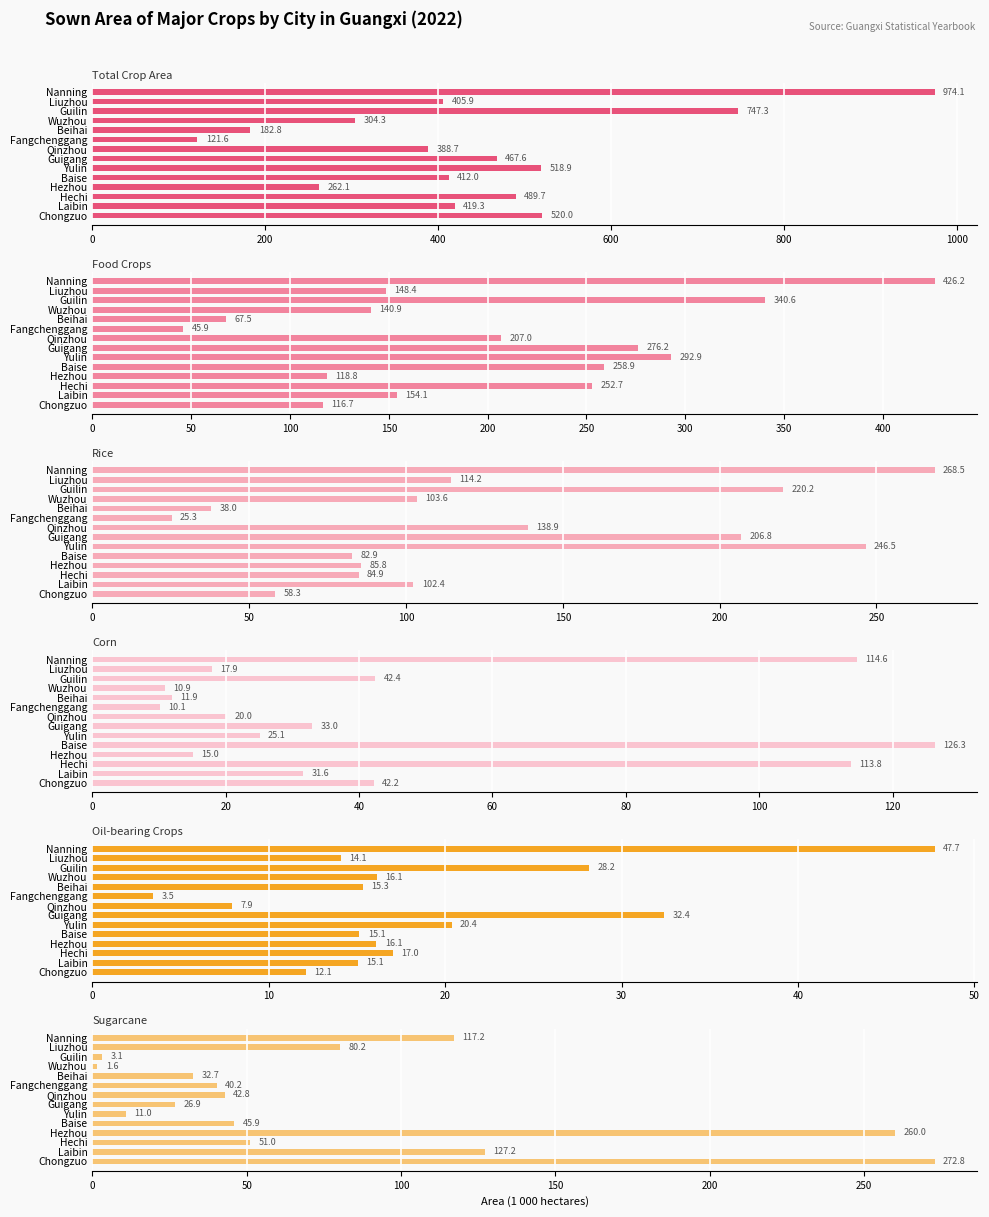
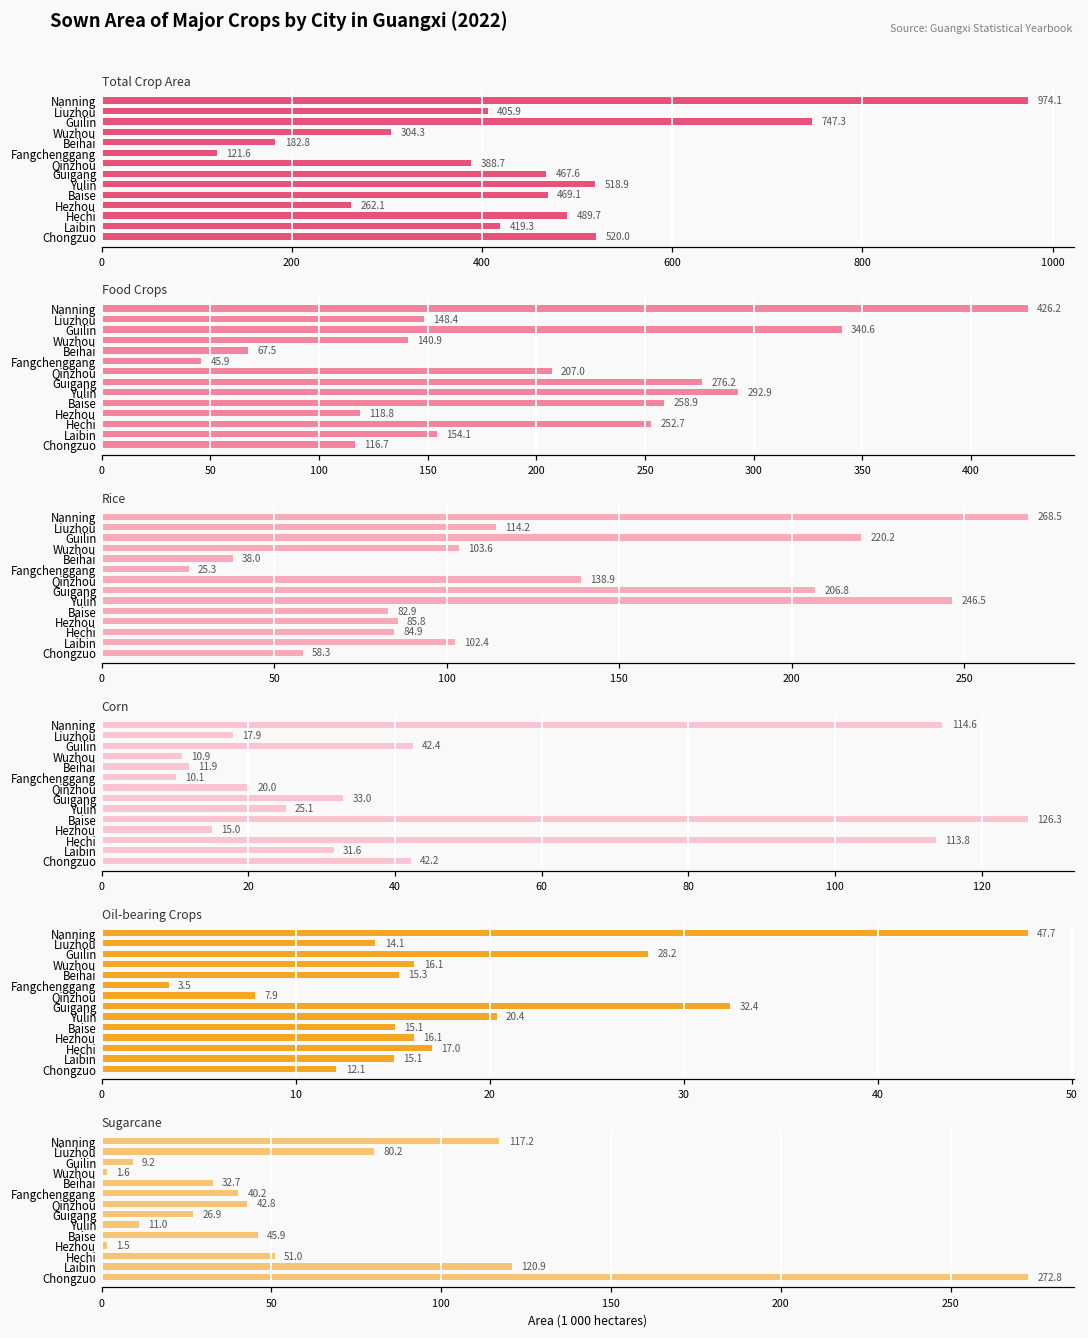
  {
    "Total Crop Area": {
      "Nanning": 974.1,
      "Liuzhou": 405.9,
      "Guilin": 747.3,
      "Wuzhou": 304.3,
      "Beihai": 182.8,
      "Fangchenggang": 121.6,
      "Qinzhou": 388.7,
      "Guigang": 467.6,
      "Yulin": 518.9,
-     "Baise": 412.0,
+     "Baise": 469.1,
      "Hezhou": 262.1,
      "Hechi": 489.7,
      "Laibin": 419.3,
      "Chongzuo": 520.0
    },
    "Food Crops": {
      "Nanning": 426.2,
      "Liuzhou": 148.4,
      "Guilin": 340.6,
      "Wuzhou": 140.9,
      "Beihai": 67.5,
      "Fangchenggang": 45.9,
      "Qinzhou": 207.0,
      "Guigang": 276.2,
      "Yulin": 292.9,
      "Baise": 258.9,
      "Hezhou": 118.8,
      "Hechi": 252.7,
      "Laibin": 154.1,
      "Chongzuo": 116.7
    },
    "Rice": {
      "Nanning": 268.5,
      "Liuzhou": 114.2,
      "Guilin": 220.2,
      "Wuzhou": 103.6,
      "Beihai": 38.0,
      "Fangchenggang": 25.3,
      "Qinzhou": 138.9,
      "Guigang": 206.8,
      "Yulin": 246.5,
      "Baise": 82.9,
      "Hezhou": 85.8,
      "Hechi": 84.9,
      "Laibin": 102.4,
      "Chongzuo": 58.3
    },
    "Corn": {
      "Nanning": 114.6,
      "Liuzhou": 17.9,
      "Guilin": 42.4,
      "Wuzhou": 10.9,
      "Beihai": 11.9,
      "Fangchenggang": 10.1,
      "Qinzhou": 20.0,
      "Guigang": 33.0,
      "Yulin": 25.1,
      "Baise": 126.3,
      "Hezhou": 15.0,
      "Hechi": 113.8,
      "Laibin": 31.6,
      "Chongzuo": 42.2
    },
    "Oil-bearing Crops": {
      "Nanning": 47.7,
      "Liuzhou": 14.1,
      "Guilin": 28.2,
      "Wuzhou": 16.1,
      "Beihai": 15.3,
      "Fangchenggang": 3.5,
      "Qinzhou": 7.9,
      "Guigang": 32.4,
      "Yulin": 20.4,
      "Baise": 15.1,
      "Hezhou": 16.1,
      "Hechi": 17.0,
      "Laibin": 15.1,
      "Chongzuo": 12.1
    },
    "Sugarcane": {
      "Nanning": 117.2,
      "Liuzhou": 80.2,
-     "Guilin": 3.1,
+     "Guilin": 9.2,
      "Wuzhou": 1.6,
      "Beihai": 32.7,
      "Fangchenggang": 40.2,
      "Qinzhou": 42.8,
      "Guigang": 26.9,
      "Yulin": 11.0,
      "Baise": 45.9,
-     "Hezhou": 260.0,
+     "Hezhou": 1.5,
      "Hechi": 51.0,
-     "Laibin": 127.2,
+     "Laibin": 120.9,
      "Chongzuo": 272.8
    }
  }
